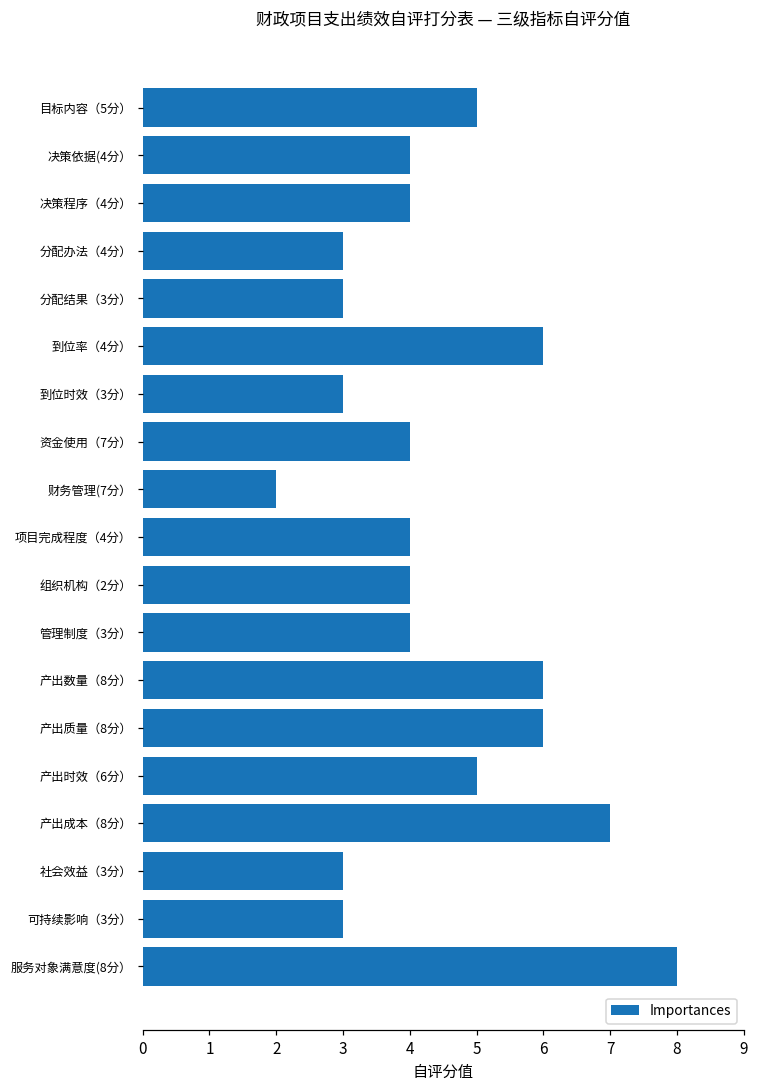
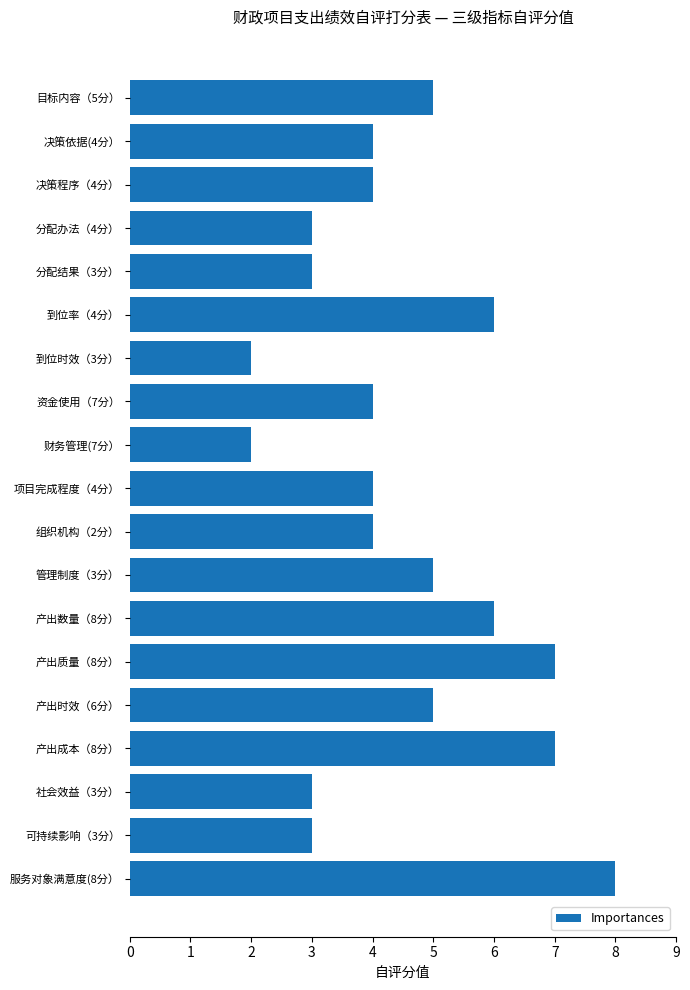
  {
    "目标内容（5分）": 5,
    "决策依据(4分）": 4,
    "决策程序（4分）": 4,
    "分配办法（4分）": 3,
    "分配结果（3分）": 3,
    "到位率（4分）": 6,
-   "到位时效（3分）": 3,
+   "到位时效（3分）": 2,
    "资金使用（7分）": 4,
    "财务管理(7分）": 2,
    "项目完成程度（4分）": 4,
    "组织机构（2分）": 4,
-   "管理制度（3分）": 4,
+   "管理制度（3分）": 5,
    "产出数量（8分）": 6,
-   "产出质量（8分）": 6,
+   "产出质量（8分）": 7,
    "产出时效（6分）": 5,
    "产出成本（8分）": 7,
    "社会效益（3分）": 3,
    "可持续影响（3分）": 3,
    "服务对象满意度(8分）": 8
  }
